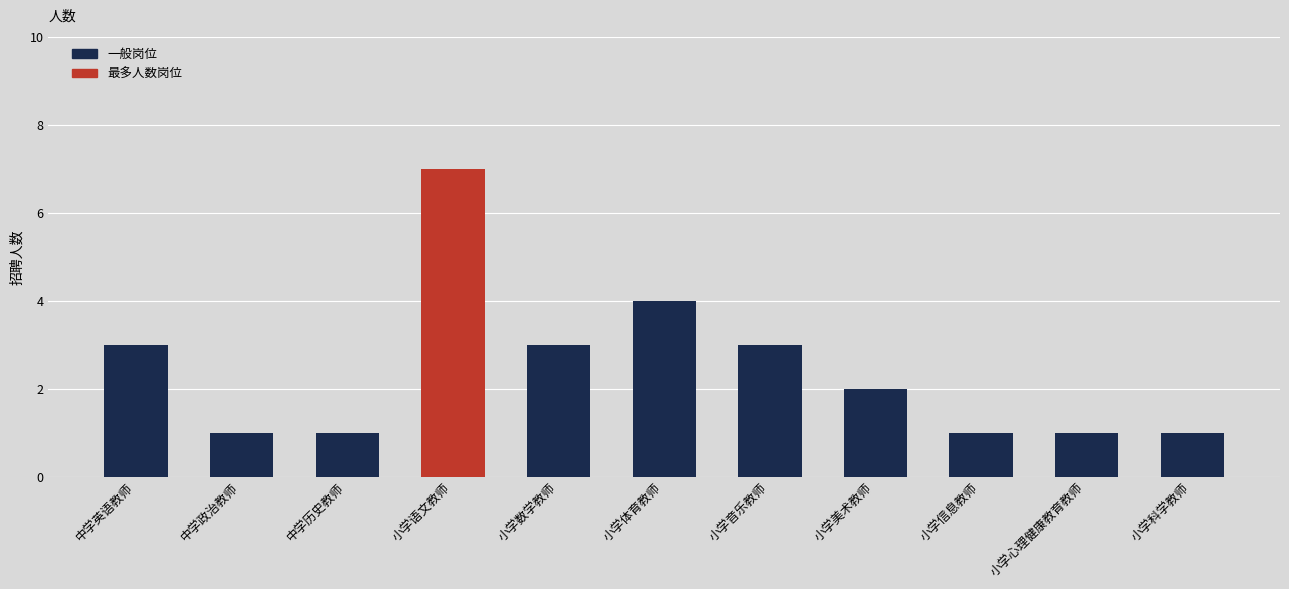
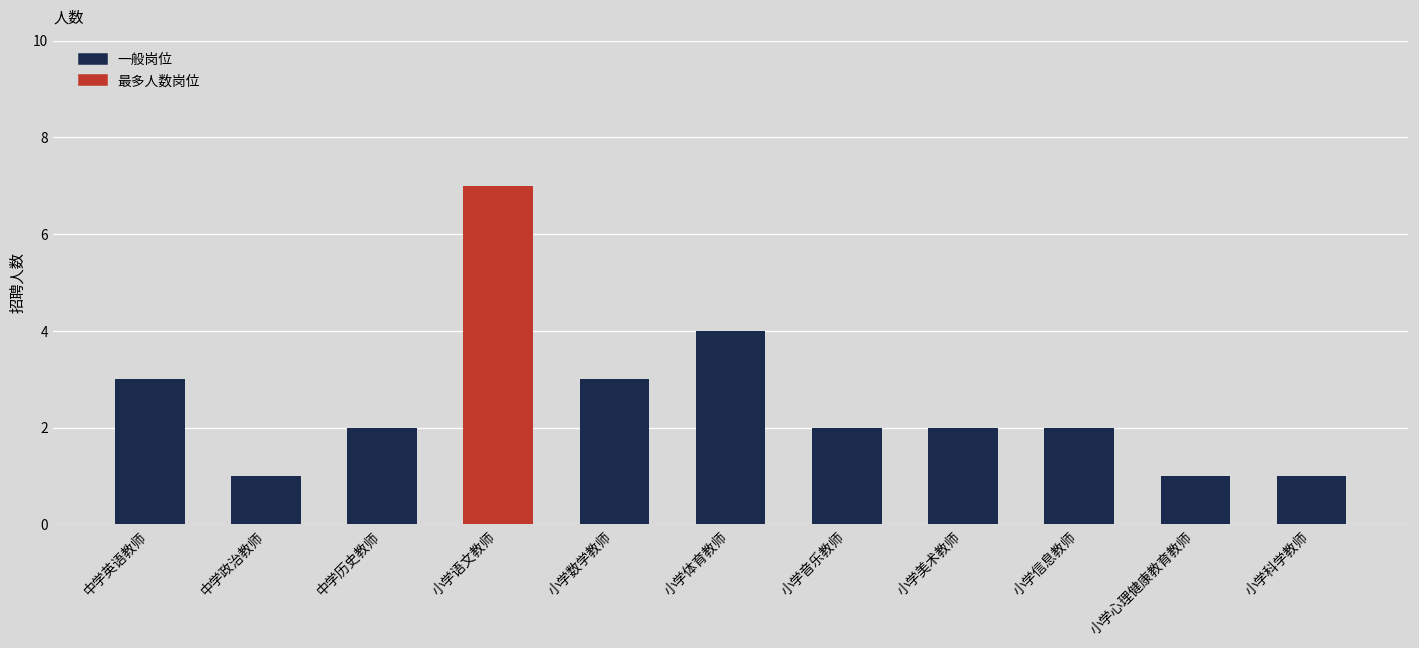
  {
    "中学英语教师": 3,
    "中学政治教师": 1,
-   "中学历史教师": 1,
+   "中学历史教师": 2,
    "小学语文教师": 7,
    "小学数学教师": 3,
    "小学体育教师": 4,
-   "小学音乐教师": 3,
+   "小学音乐教师": 2,
    "小学美术教师": 2,
-   "小学信息教师": 1,
+   "小学信息教师": 2,
    "小学心理健康教育教师": 1,
    "小学科学教师": 1
  }
